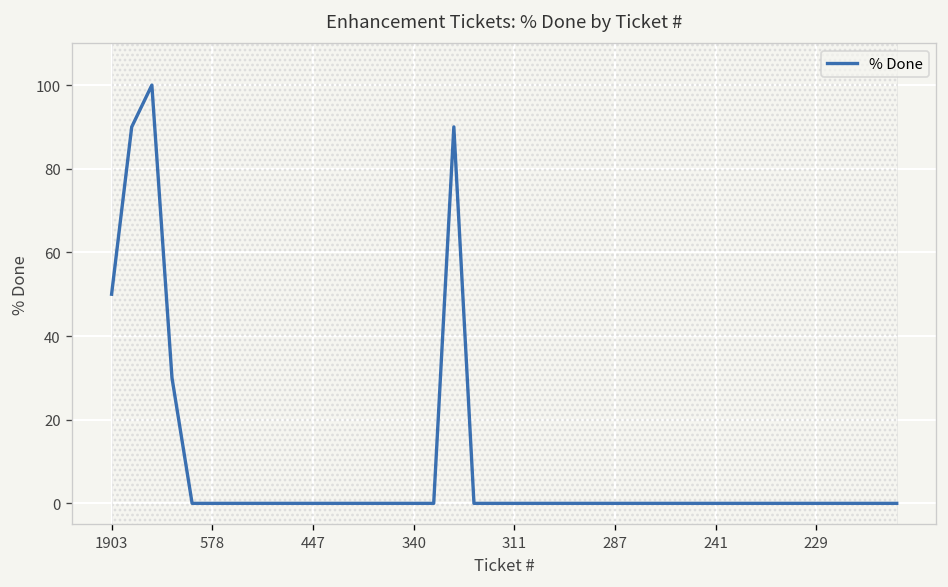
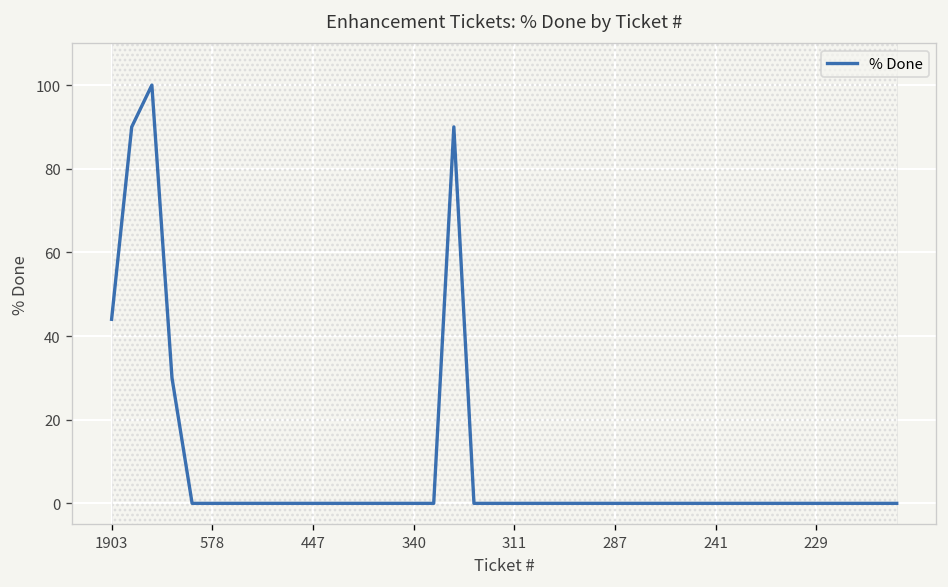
  {
    "% Done": {
-     "1903": 50,
+     "1903": 44,
      "578": 0,
      "447": 0,
      "340": 0,
      "311": 0,
      "287": 0,
      "241": 0,
      "229": 0
    }
  }
